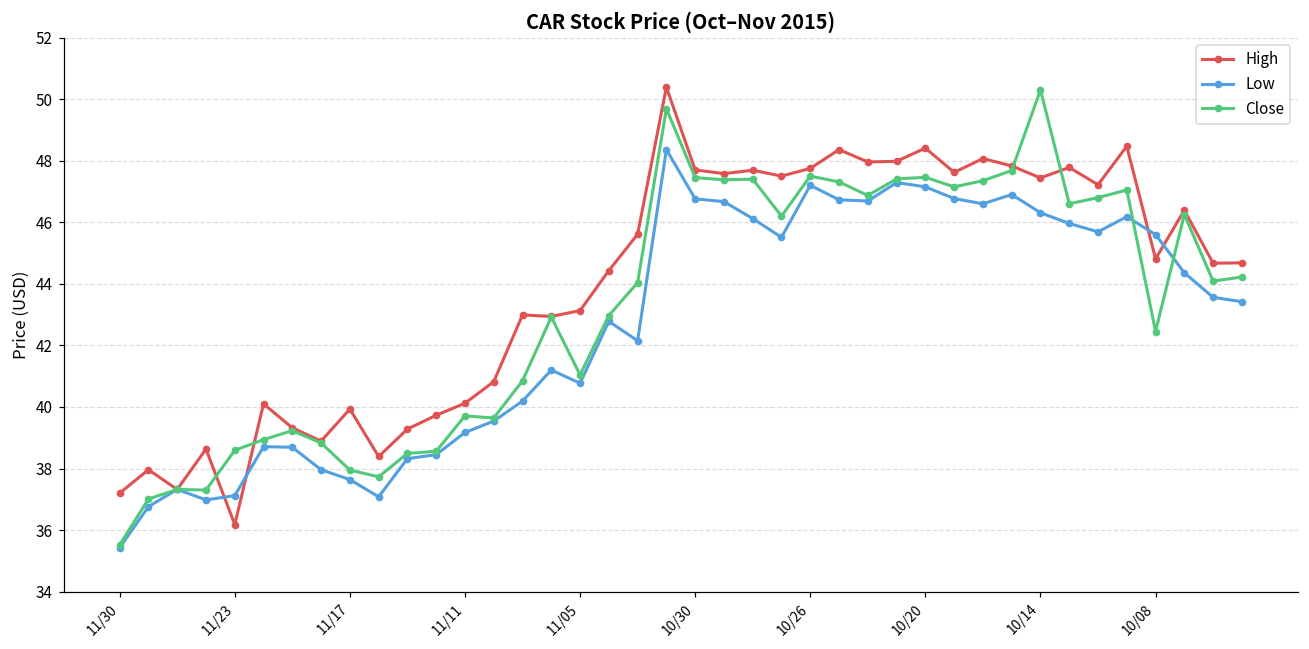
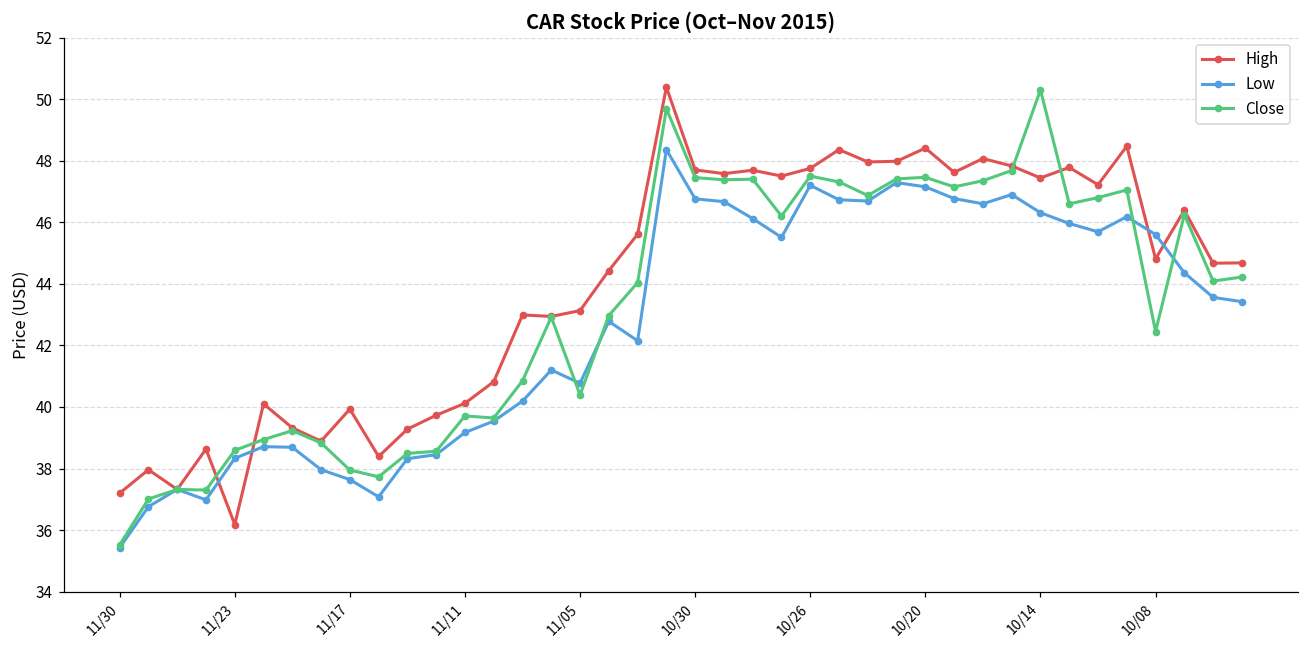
  {
    "High": {
      "11/30": 37.2,
      "11/23": 36.2,
      "11/17": 39.9,
      "11/11": 40.1,
      "11/05": 43.1,
      "10/30": 47.7,
      "10/26": 47.8,
      "10/20": 48.4,
      "10/14": 47.4,
      "10/08": 44.8
    },
    "Low": {
-     "11/23": 37.1,
+     "11/23": 38.3,
      "11/17": 37.6,
      "11/11": 39.2,
      "11/05": 40.8,
      "10/30": 46.8,
      "10/26": 47.2,
      "10/20": 47.2,
      "10/14": 46.3,
      "10/08": 45.6
    },
    "Close": {
      "11/23": 38.6,
      "11/17": 38.0,
      "11/11": 39.7,
-     "11/05": 41.0,
+     "11/05": 40.4,
      "10/30": 47.5,
      "10/26": 47.5,
      "10/20": 47.5,
      "10/14": 50.3,
      "10/08": 42.5
    }
  }
